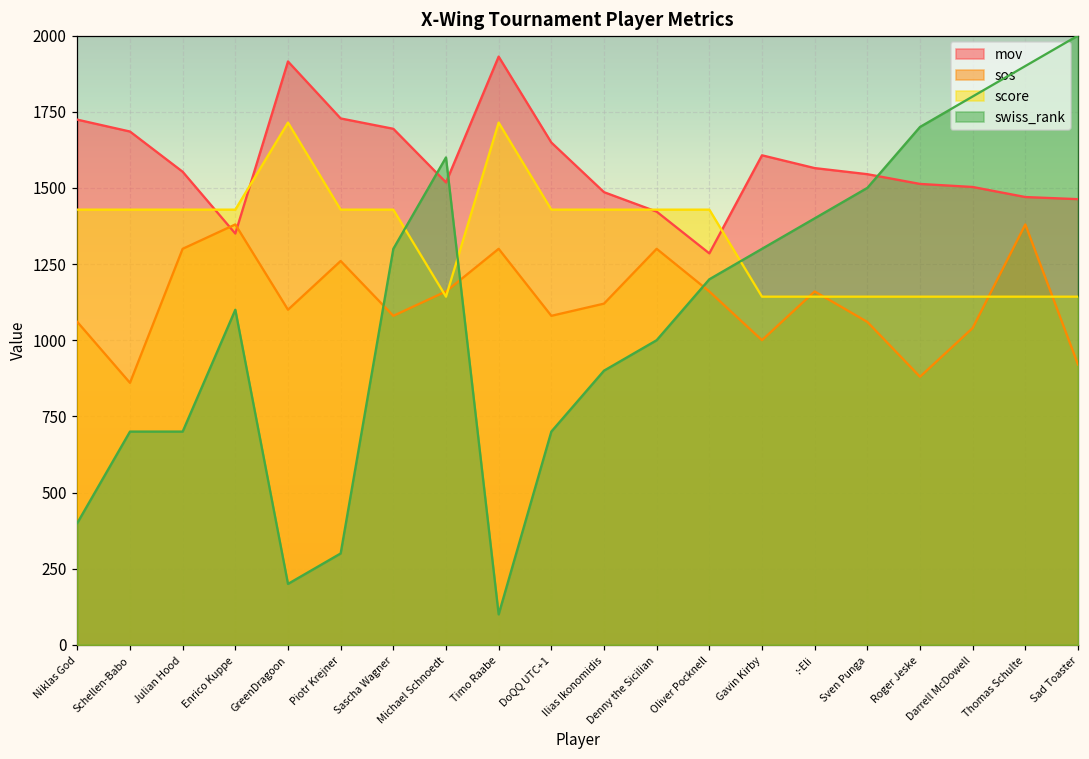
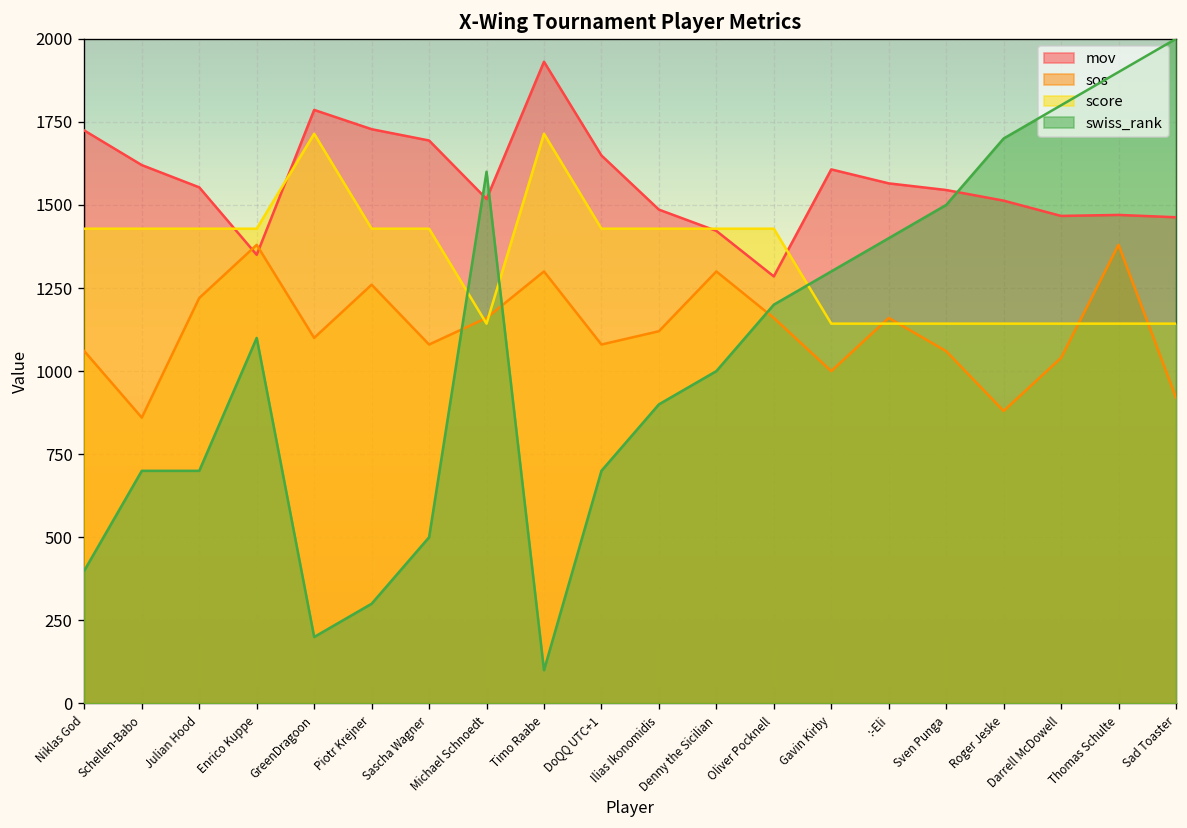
  {
    "mov": {
      "Niklas God": 1720,
-     "Schellen-Babo": 1690,
+     "Schellen-Babo": 1620,
      "Julian Hood": 1550,
      "Enrico Kuppe": 1350,
-     "GreenDragoon": 1920,
+     "GreenDragoon": 1790,
      "Piotr Krejner": 1730,
      "Sascha Wagner": 1690,
      "Michael Schnoedt": 1520,
      "Timo Raabe": 1930,
      "DoQQ UTC+1": 1650,
      "Ilias Ikonomidis": 1490,
      "Oliver Pocknell": 1290,
      "Gavin Kirby": 1610,
      ":-Eli": 1570,
      "Sven Punga": 1550,
      "Roger Jeske": 1510,
-     "Darrell McDowell": 1500,
+     "Darrell McDowell": 1470,
      "Thomas Schulte": 1470,
      "Sad Toaster": 1460
    },
    "sos": {
      "Niklas God": 1060,
      "Schellen-Babo": 860,
-     "Julian Hood": 1300,
+     "Julian Hood": 1220,
      "Enrico Kuppe": 1380,
      "GreenDragoon": 1100,
      "Piotr Krejner": 1260,
      "Sascha Wagner": 1080,
      "Michael Schnoedt": 1160,
      "Timo Raabe": 1300,
      "DoQQ UTC+1": 1080,
      "Ilias Ikonomidis": 1120,
      "Denny the Sicilian": 1300,
      "Oliver Pocknell": 1160,
      "Gavin Kirby": 1000,
      ":-Eli": 1160,
      "Sven Punga": 1060,
      "Roger Jeske": 880,
      "Darrell McDowell": 1040,
      "Thomas Schulte": 1380,
      "Sad Toaster": 920
    },
    "score": {
      "Niklas God": 1430,
      "Schellen-Babo": 1430,
      "Julian Hood": 1430,
      "Enrico Kuppe": 1430,
      "GreenDragoon": 1710,
      "Piotr Krejner": 1430,
      "Sascha Wagner": 1430,
      "Michael Schnoedt": 1140,
      "Timo Raabe": 1710,
      "DoQQ UTC+1": 1430,
      "Ilias Ikonomidis": 1430,
      "Oliver Pocknell": 1430,
      "Gavin Kirby": 1140,
      ":-Eli": 1140,
      "Sven Punga": 1140,
      "Roger Jeske": 1140,
      "Darrell McDowell": 1140,
      "Thomas Schulte": 1140,
      "Sad Toaster": 1140
    },
    "swiss_rank": {
      "Niklas God": 400,
      "Schellen-Babo": 700,
      "Julian Hood": 700,
      "Enrico Kuppe": 1100,
      "GreenDragoon": 200,
      "Piotr Krejner": 300,
-     "Sascha Wagner": 1300,
+     "Sascha Wagner": 500,
      "Michael Schnoedt": 1600,
      "Timo Raabe": 100,
      "DoQQ UTC+1": 700,
      "Ilias Ikonomidis": 900,
      "Denny the Sicilian": 1000,
      "Oliver Pocknell": 1200,
      "Gavin Kirby": 1300,
      ":-Eli": 1400,
      "Sven Punga": 1500,
      "Roger Jeske": 1700,
      "Sad Toaster": 2000
    }
  }
